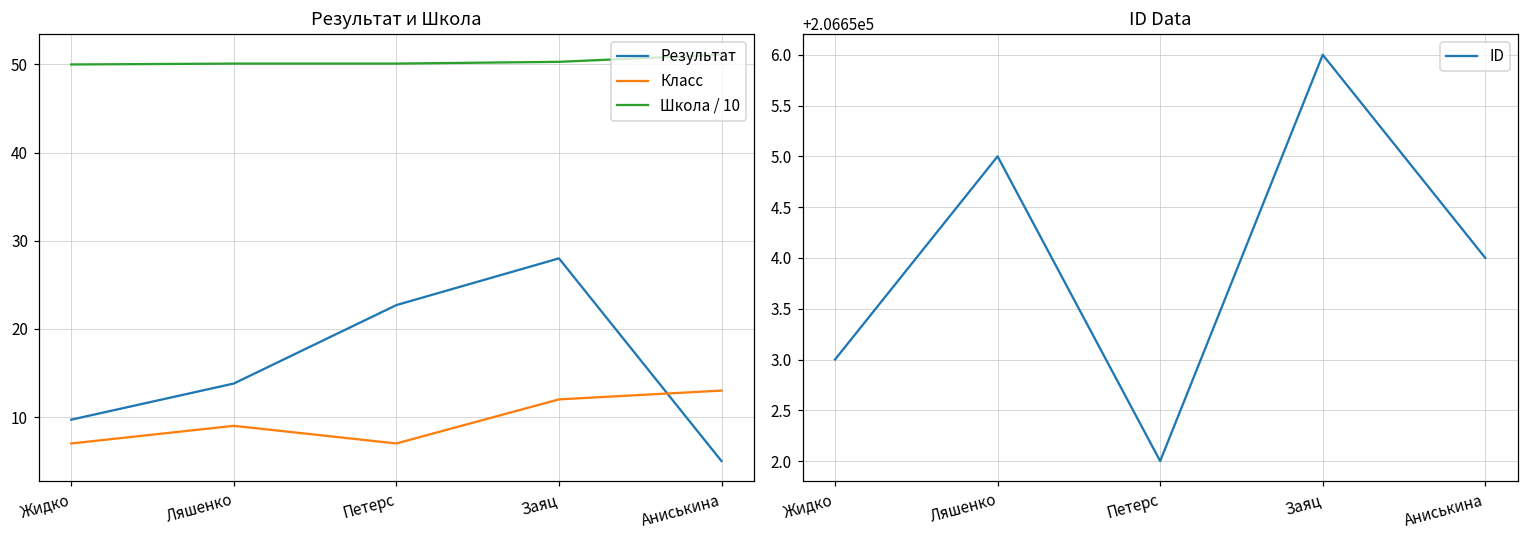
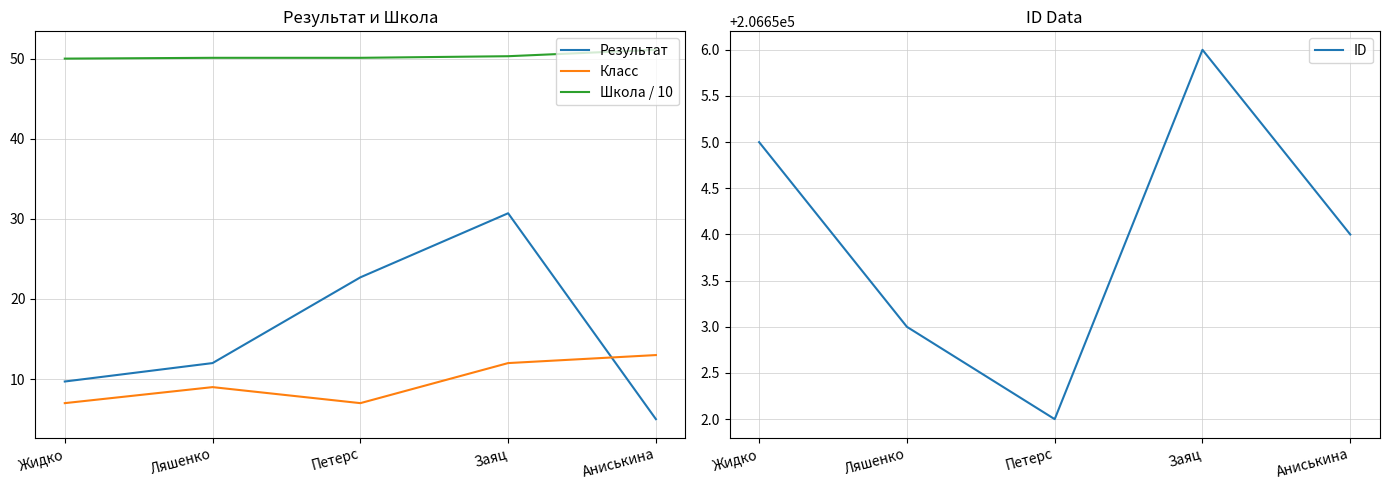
  {
    "Результат и Школа": {
      "Результат": {
        "Жидко": 10,
-       "Ляшенко": 14,
+       "Ляшенко": 12,
        "Петерс": 23,
-       "Заяц": 28,
+       "Заяц": 31,
        "Аниськина": 5
      },
      "Класс": {
        "Жидко": 7,
        "Ляшенко": 9,
        "Петерс": 7,
        "Заяц": 12,
        "Аниськина": 13
      },
      "Школа / 10": {
        "Жидко": 50,
        "Ляшенко": 50,
        "Петерс": 50,
        "Заяц": 50
      }
    },
    "ID Data": {
-     "Жидко": 206653,
-     "Ляшенко": 206655,
+     "Жидко": 206655,
+     "Ляшенко": 206653,
      "Петерс": 206652,
      "Заяц": 206656,
      "Аниськина": 206654
    }
  }
